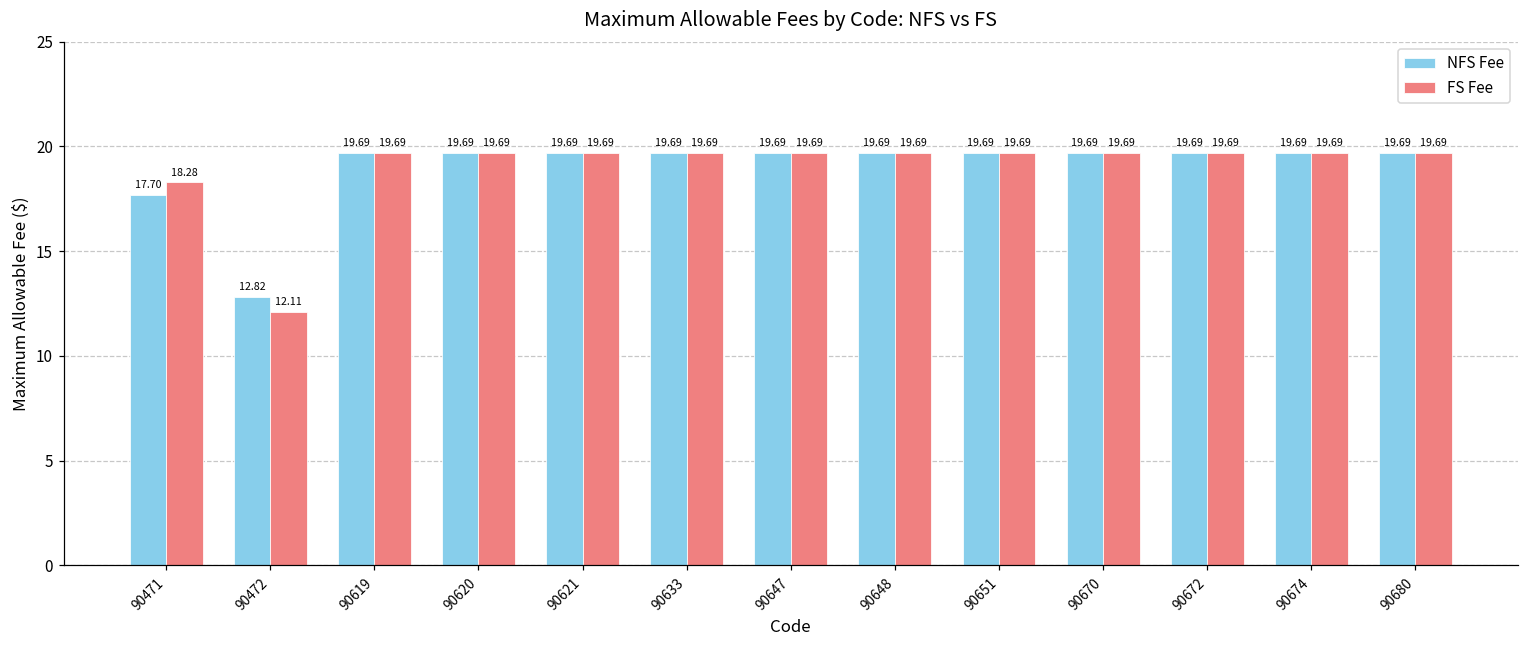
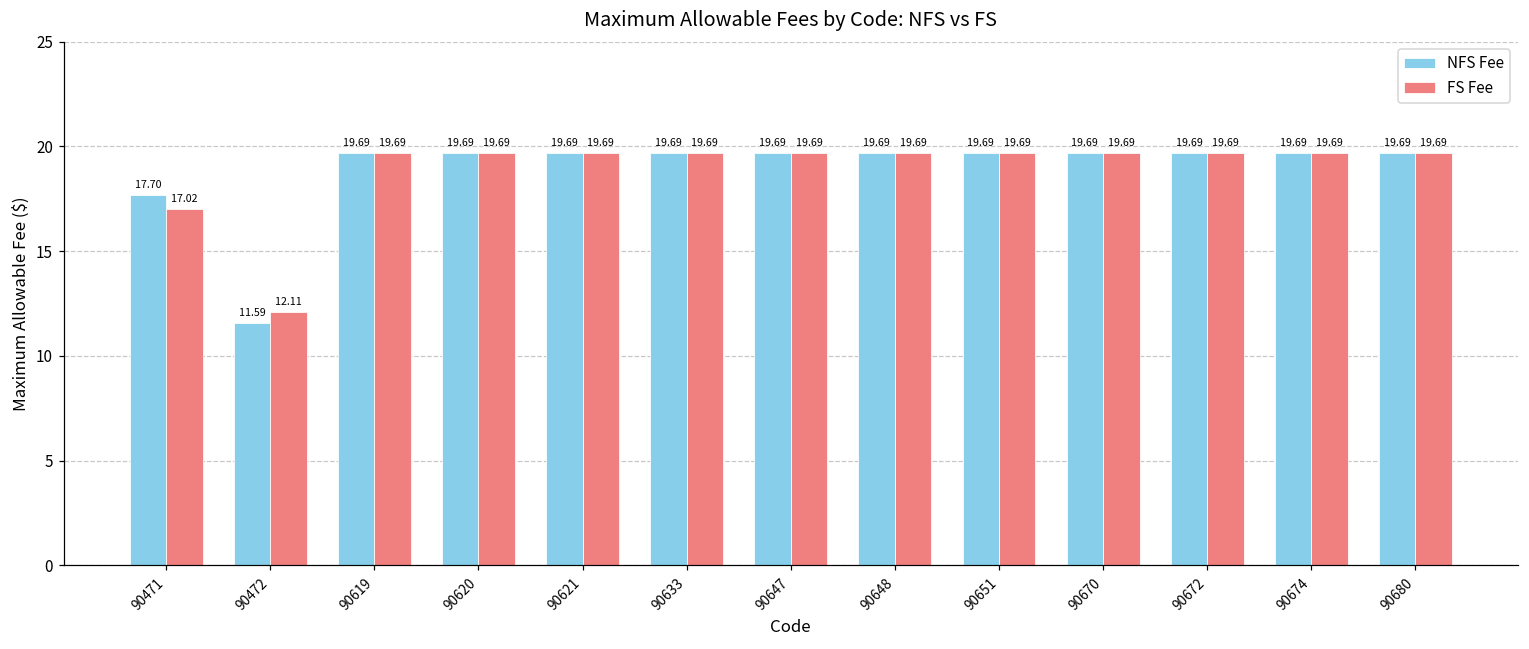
  {
    "NFS Fee": {
      "90471": 17.70,
-     "90472": 12.82,
+     "90472": 11.59,
      "90619": 19.69,
      "90620": 19.69,
      "90621": 19.69,
      "90633": 19.69,
      "90647": 19.69,
      "90648": 19.69,
      "90651": 19.69,
      "90670": 19.69,
      "90672": 19.69,
      "90674": 19.69,
      "90680": 19.69
    },
    "FS Fee": {
-     "90471": 18.28,
+     "90471": 17.02,
      "90472": 12.11,
      "90619": 19.69,
      "90620": 19.69,
      "90621": 19.69,
      "90633": 19.69,
      "90647": 19.69,
      "90648": 19.69,
      "90651": 19.69,
      "90670": 19.69,
      "90672": 19.69,
      "90674": 19.69,
      "90680": 19.69
    }
  }
